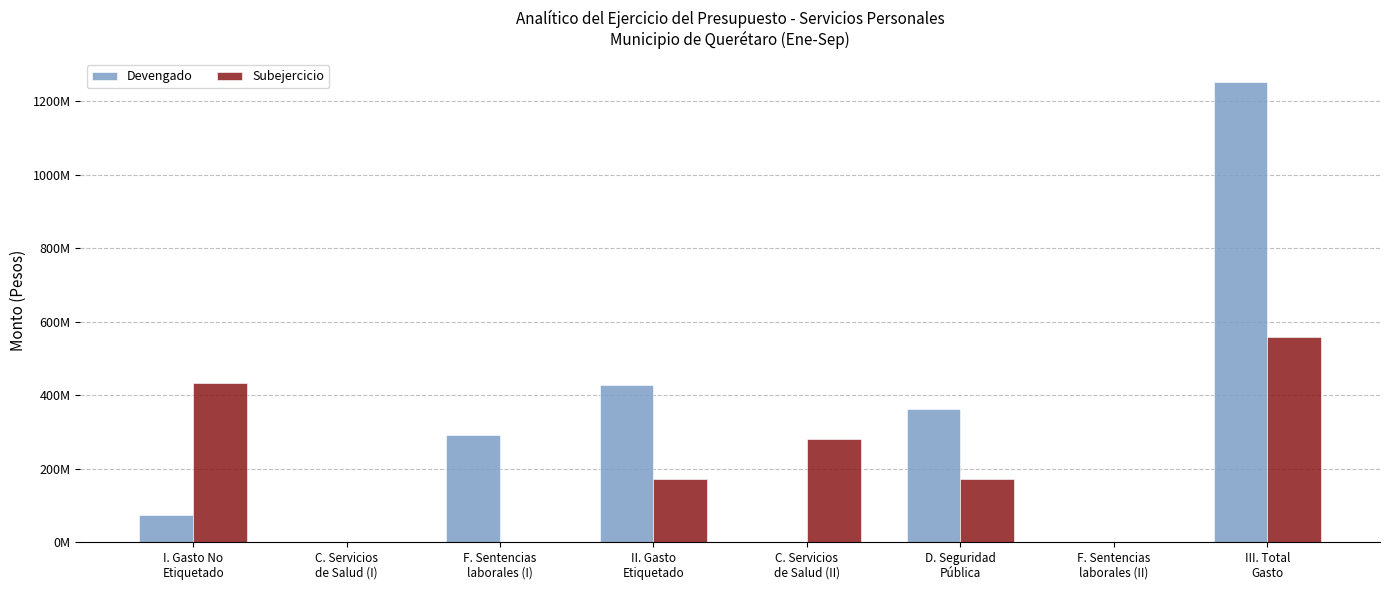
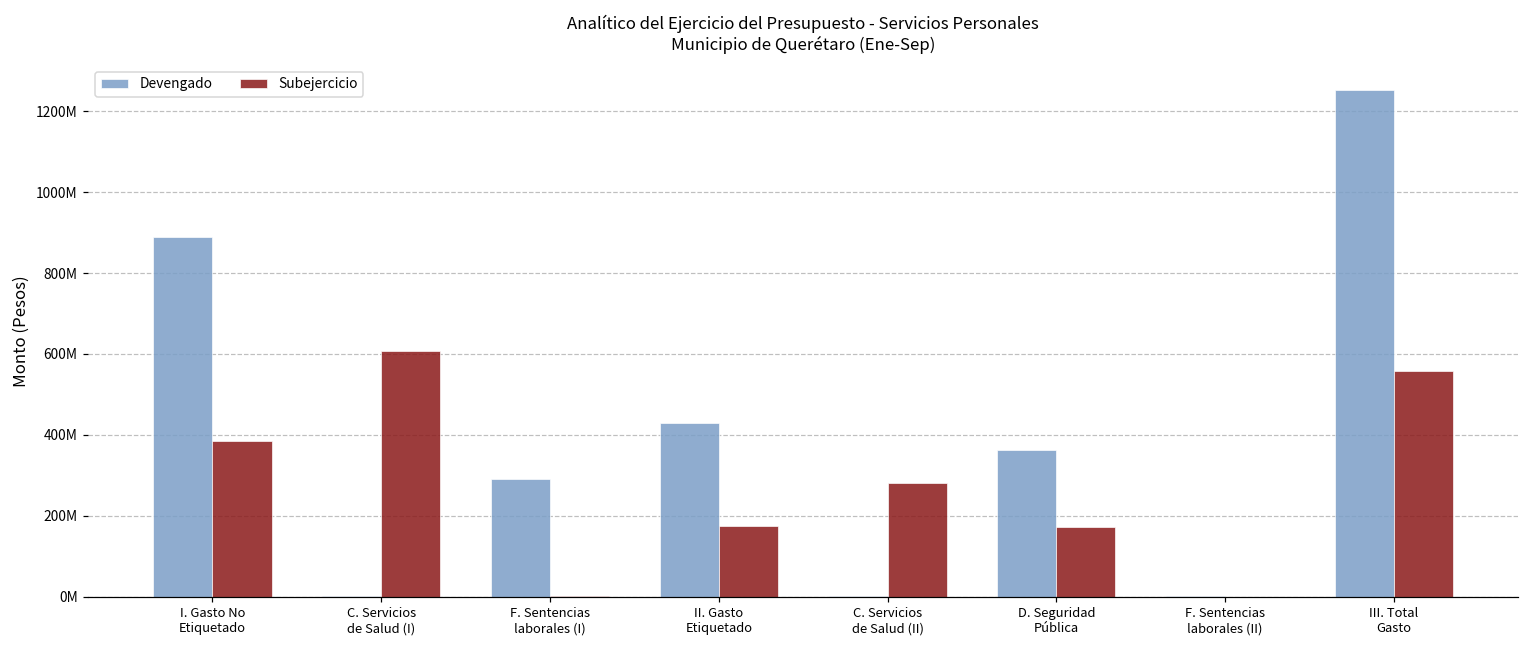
  {
    "Devengado": {
-     "I. Gasto No Etiquetado": 70000000,
+     "I. Gasto No Etiquetado": 890000000,
      "F. Sentencias laborales (I)": 290000000,
      "II. Gasto Etiquetado": 430000000,
      "D. Seguridad Pública": 360000000,
      "III. Total Gasto": 1250000000
    },
    "Subejercicio": {
-     "I. Gasto No Etiquetado": 430000000,
-     "C. Servicios de Salud (I)": 0,
+     "I. Gasto No Etiquetado": 380000000,
+     "C. Servicios de Salud (I)": 610000000,
      "II. Gasto Etiquetado": 170000000,
      "C. Servicios de Salud (II)": 280000000,
      "D. Seguridad Pública": 170000000,
      "F. Sentencias laborales (II)": 0,
      "III. Total Gasto": 560000000
    }
  }
